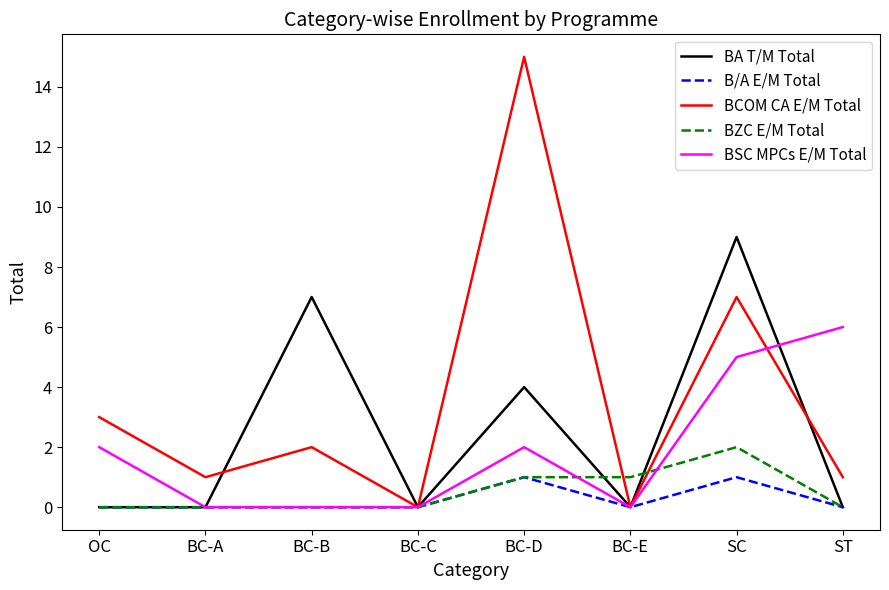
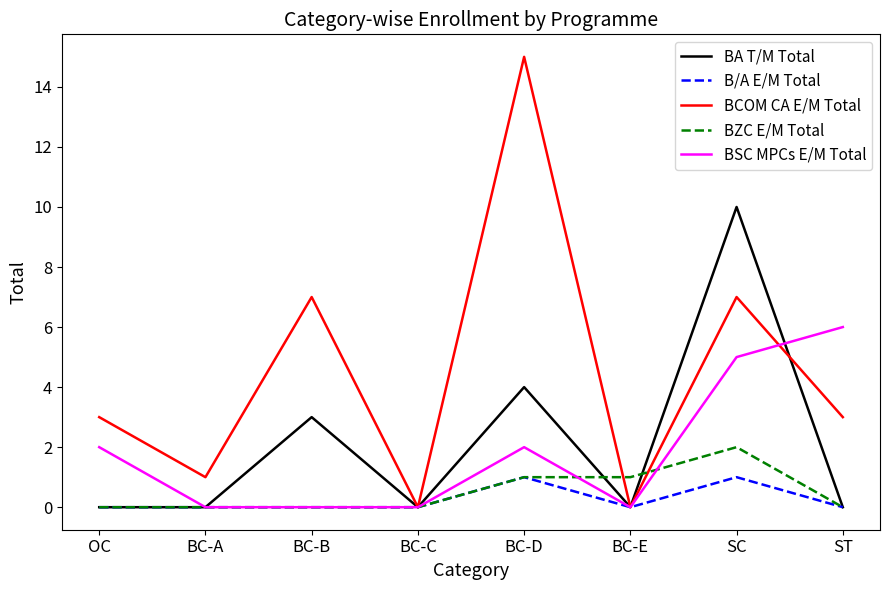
  {
    "BA T/M Total": {
-     "BC-B": 7,
+     "BC-B": 3,
      "BC-D": 4,
-     "SC": 9
+     "SC": 10
    },
    "B/A E/M Total": {
      "SC": 1
    },
    "BCOM CA E/M Total": {
      "OC": 3,
      "BC-A": 1,
-     "BC-B": 2,
+     "BC-B": 7,
      "BC-D": 15,
      "SC": 7,
-     "ST": 1
+     "ST": 3
    },
    "BZC E/M Total": {
      "BC-E": 1,
      "SC": 2
    },
    "BSC MPCs E/M Total": {
      "OC": 2,
      "BC-D": 2,
      "SC": 5,
      "ST": 6
    }
  }
